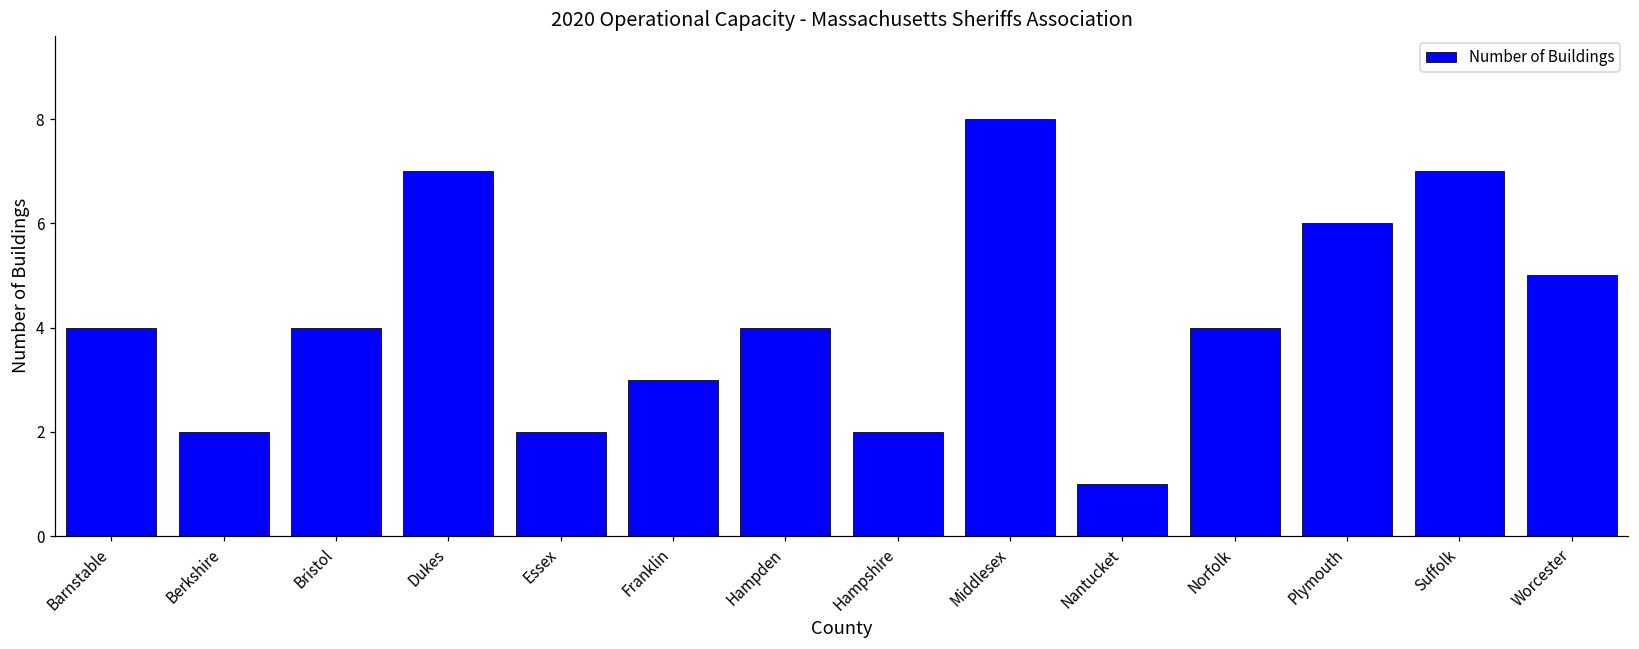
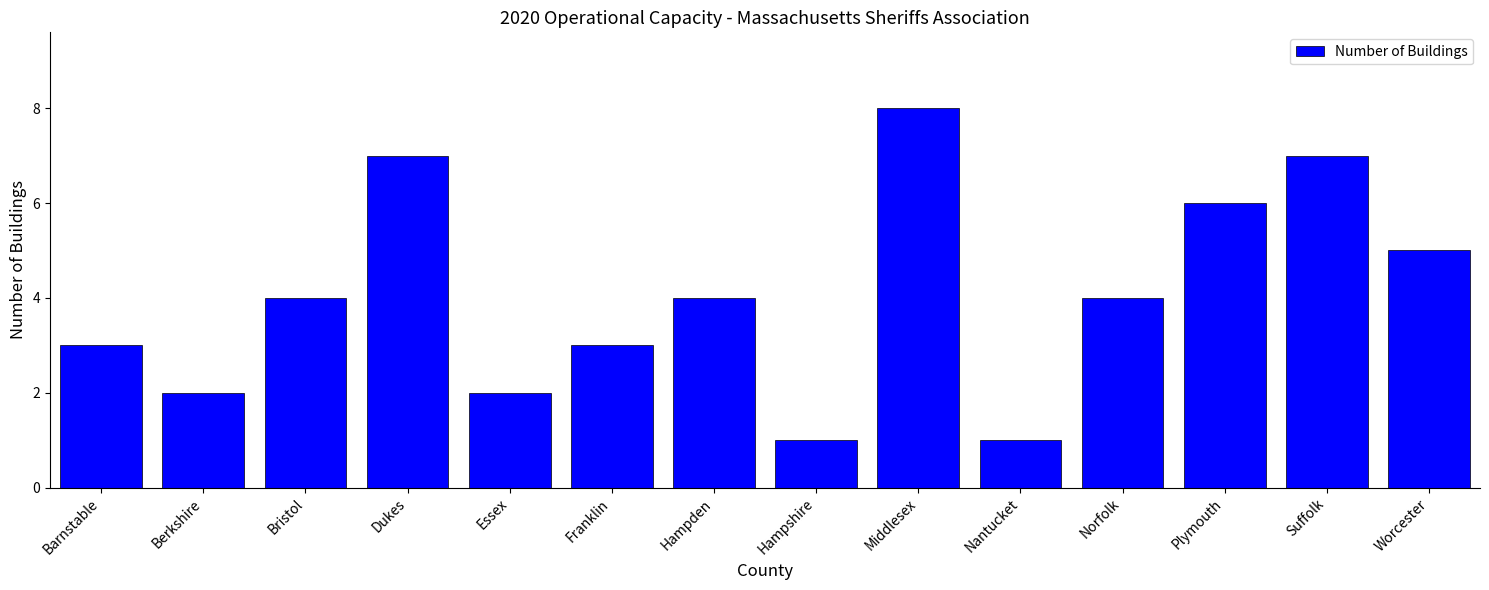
  {
-   "Barnstable": 4,
+   "Barnstable": 3,
    "Berkshire": 2,
    "Bristol": 4,
    "Dukes": 7,
    "Essex": 2,
    "Franklin": 3,
    "Hampden": 4,
-   "Hampshire": 2,
+   "Hampshire": 1,
    "Middlesex": 8,
    "Nantucket": 1,
    "Norfolk": 4,
    "Plymouth": 6,
    "Suffolk": 7,
    "Worcester": 5
  }
